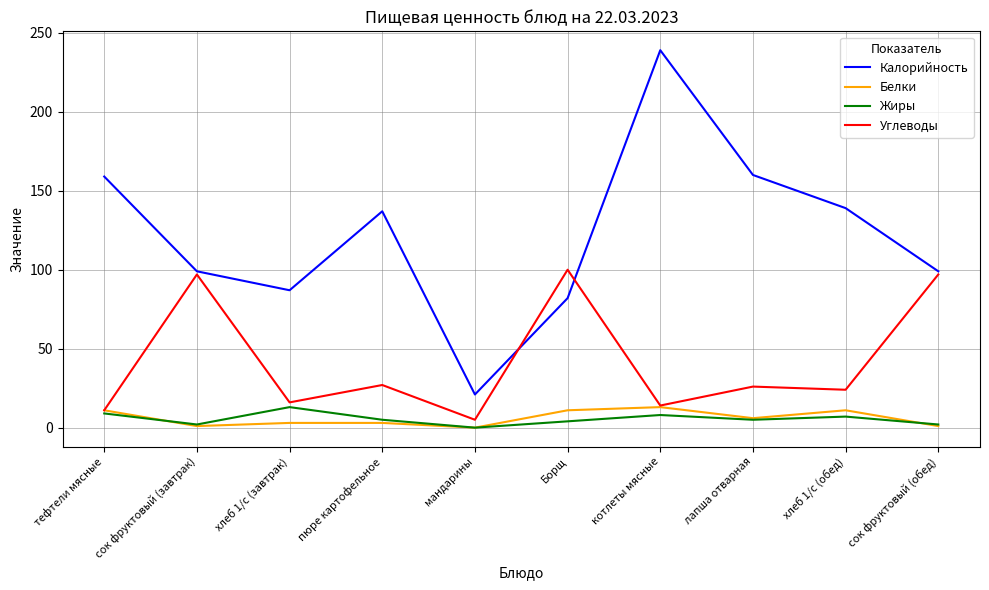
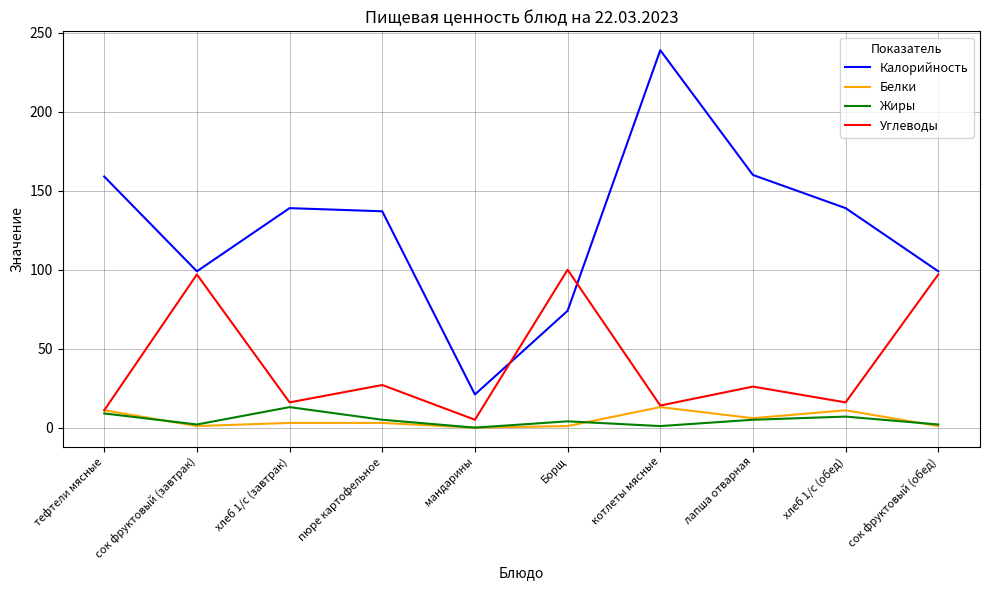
  {
    "Калорийность": {
      "тефтели мясные": 159,
      "сок фруктовый (завтрак)": 99,
-     "хлеб 1/с (завтрак)": 87,
+     "хлеб 1/с (завтрак)": 139,
      "пюре картофельное": 137,
      "мандарины": 21,
-     "Борщ": 82,
+     "Борщ": 74,
      "котлеты мясные": 239,
      "лапша отварная": 160,
      "хлеб 1/с (обед)": 139,
      "сок фруктовый (обед)": 99
    },
    "Белки": {
      "хлеб 1/с (завтрак)": 3,
      "пюре картофельное": 3,
-     "Борщ": 11,
+     "Борщ": 1,
      "хлеб 1/с (обед)": 11
    },
    "Жиры": {
      "тефтели мясные": 9,
      "хлеб 1/с (завтрак)": 13,
      "пюре картофельное": 5,
      "Борщ": 4,
-     "котлеты мясные": 8,
+     "котлеты мясные": 1,
      "хлеб 1/с (обед)": 7
    },
    "Углеводы": {
      "сок фруктовый (завтрак)": 97,
      "хлеб 1/с (завтрак)": 16,
      "пюре картофельное": 27,
      "мандарины": 5,
      "Борщ": 100,
      "лапша отварная": 26,
-     "хлеб 1/с (обед)": 24,
+     "хлеб 1/с (обед)": 16,
      "сок фруктовый (обед)": 97
    }
  }
